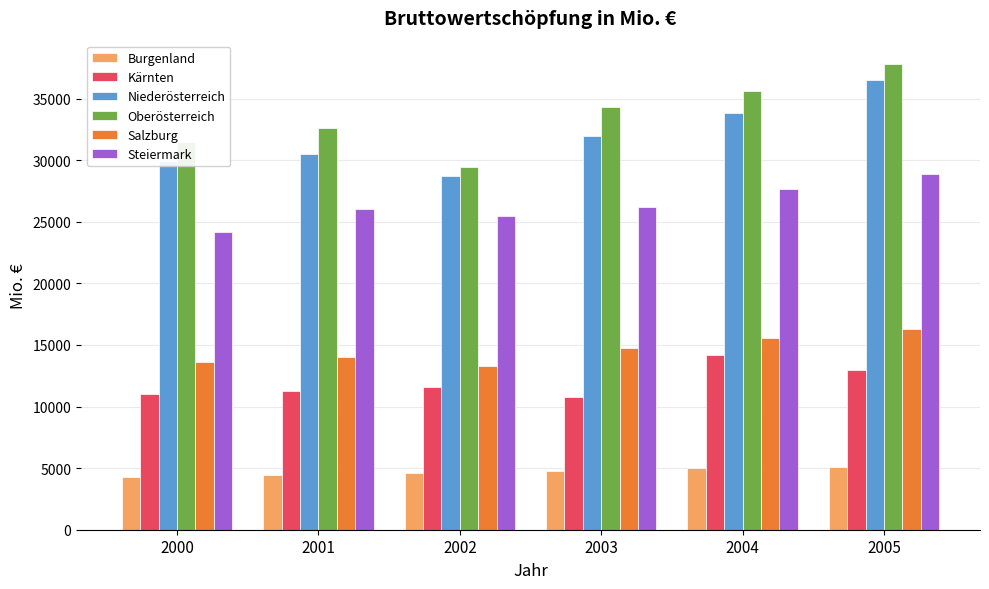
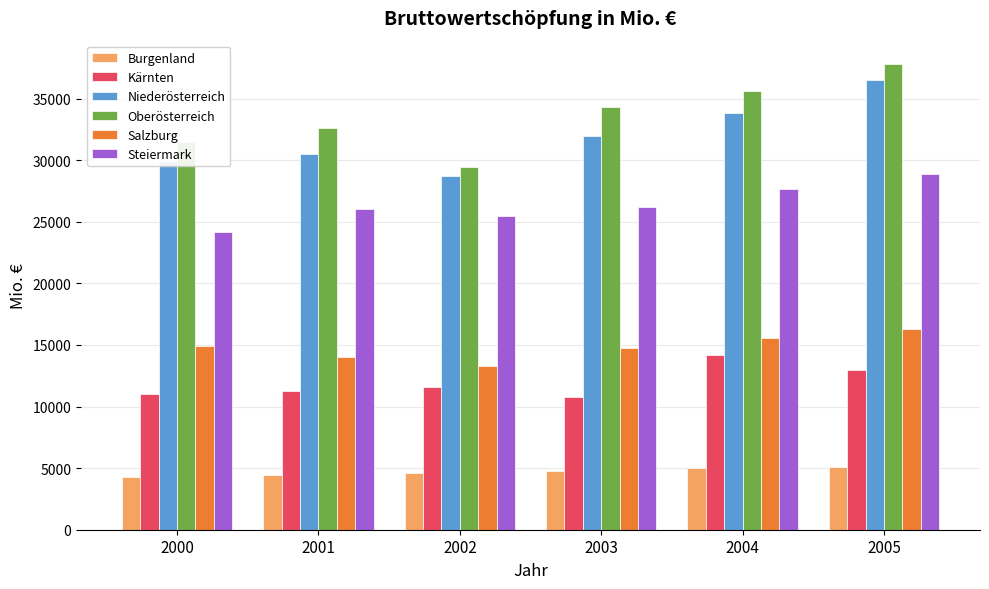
  {
    "Burgenland": {
      "2000": 4300,
      "2001": 4400,
      "2002": 4600,
      "2003": 4800,
      "2004": 5000,
      "2005": 5100
    },
    "Kärnten": {
      "2000": 11000,
      "2001": 11200,
      "2002": 11600,
      "2003": 10800,
      "2004": 14200,
      "2005": 13000
    },
    "Niederösterreich": {
      "2001": 30500,
      "2002": 28700,
      "2003": 31900,
      "2004": 33800,
      "2005": 36500
    },
    "Oberösterreich": {
      "2001": 32600,
      "2002": 29500,
      "2003": 34300,
      "2004": 35600,
      "2005": 37800
    },
    "Salzburg": {
-     "2000": 13600,
+     "2000": 14900,
      "2001": 14000,
      "2002": 13300,
      "2003": 14800,
      "2004": 15600,
      "2005": 16300
    },
    "Steiermark": {
      "2000": 24200,
      "2001": 26100,
      "2002": 25500,
      "2003": 26200,
      "2004": 27700,
      "2005": 28900
    }
  }
